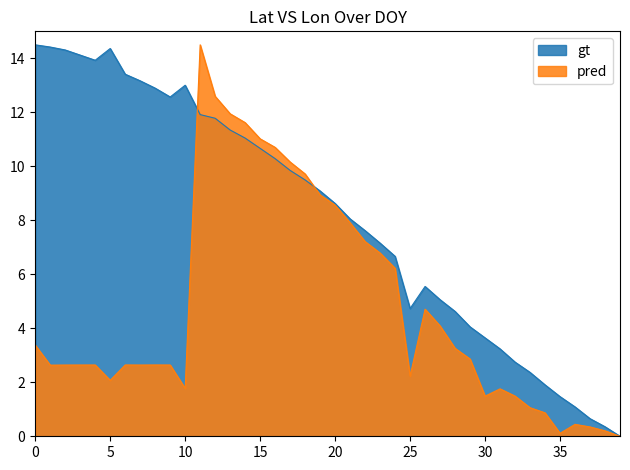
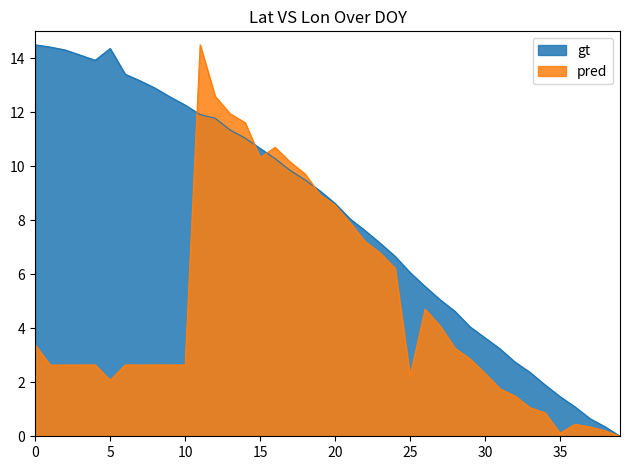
  {
    "gt": {
      "0": 14.5,
      "5": 14.4,
-     "10": 13.0,
+     "10": 12.3,
      "15": 10.7,
-     "25": 4.7,
+     "25": 6.1,
      "30": 3.6,
      "35": 1.5
    },
    "pred": {
      "0": 3.4,
      "5": 2.1,
-     "10": 1.8,
-     "15": 11.0,
+     "10": 2.6,
+     "15": 10.3,
      "25": 2.2,
-     "30": 1.5,
+     "30": 2.3,
      "35": 0.1
    }
  }
